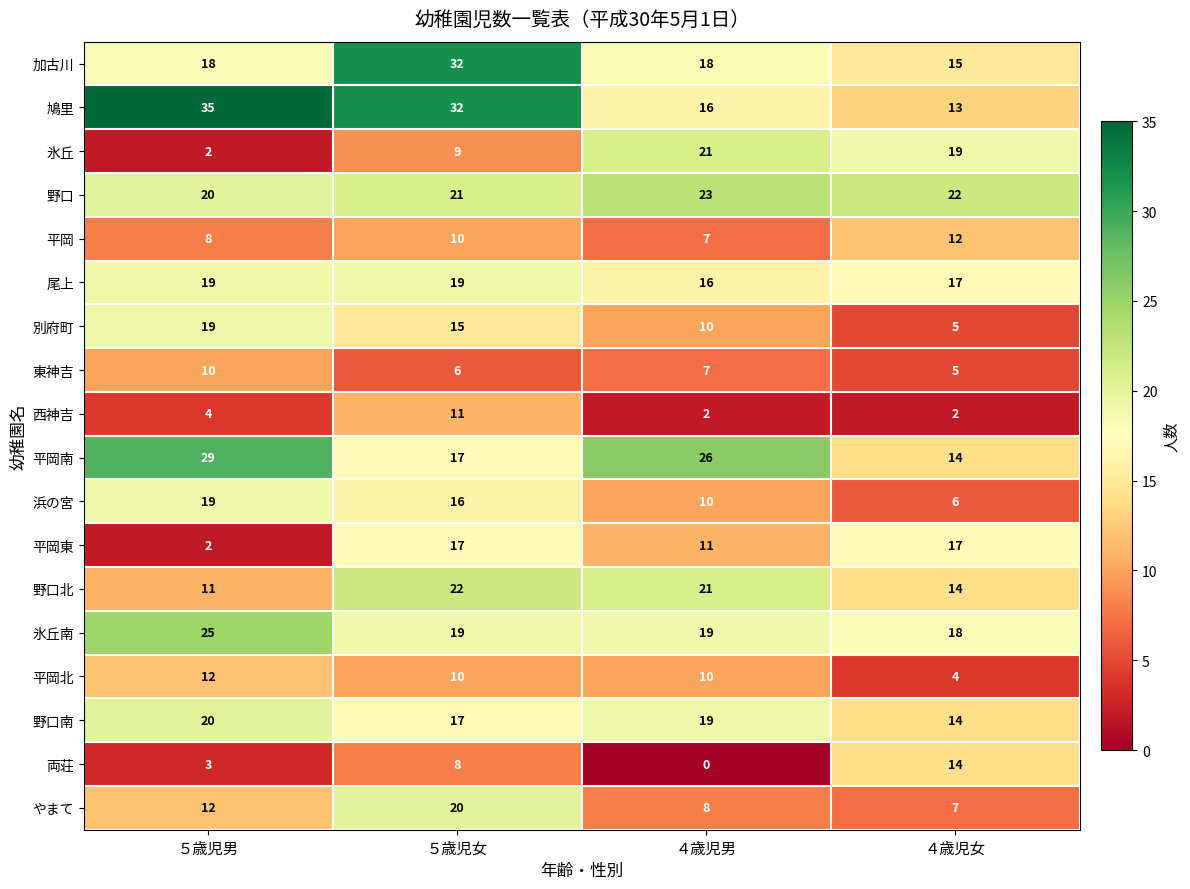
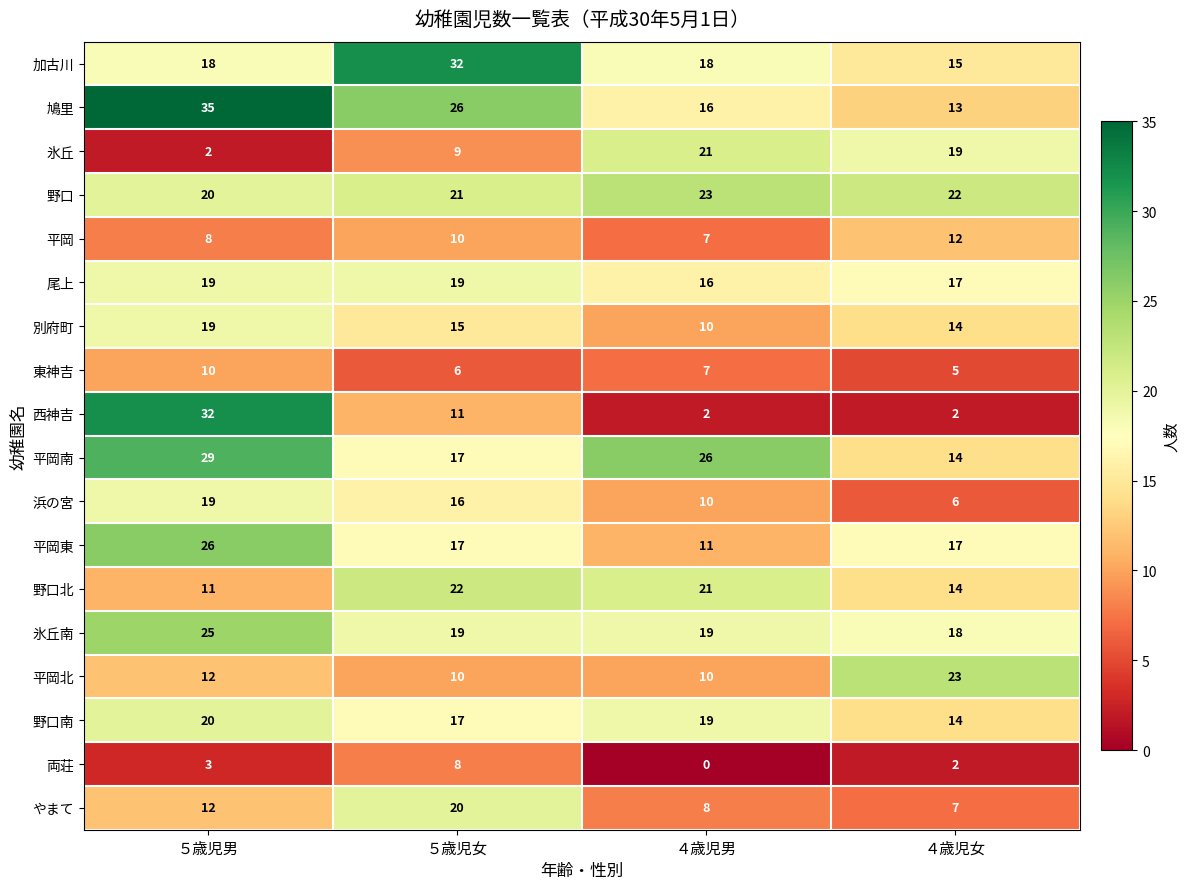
  {
    "加古川": {
      "５歳児男": 18,
      "５歳児女": 32,
      "４歳児男": 18,
      "４歳児女": 15
    },
    "鳩里": {
      "５歳児男": 35,
-     "５歳児女": 32,
+     "５歳児女": 26,
      "４歳児男": 16,
      "４歳児女": 13
    },
    "氷丘": {
      "５歳児男": 2,
      "５歳児女": 9,
      "４歳児男": 21,
      "４歳児女": 19
    },
    "野口": {
      "５歳児男": 20,
      "５歳児女": 21,
      "４歳児男": 23,
      "４歳児女": 22
    },
    "平岡": {
      "５歳児男": 8,
      "５歳児女": 10,
      "４歳児男": 7,
      "４歳児女": 12
    },
    "尾上": {
      "５歳児男": 19,
      "５歳児女": 19,
      "４歳児男": 16,
      "４歳児女": 17
    },
    "別府町": {
      "５歳児男": 19,
      "５歳児女": 15,
      "４歳児男": 10,
-     "４歳児女": 5
+     "４歳児女": 14
    },
    "東神吉": {
      "５歳児男": 10,
      "５歳児女": 6,
      "４歳児男": 7,
      "４歳児女": 5
    },
    "西神吉": {
-     "５歳児男": 4,
+     "５歳児男": 32,
      "５歳児女": 11,
      "４歳児男": 2,
      "４歳児女": 2
    },
    "平岡南": {
      "５歳児男": 29,
      "５歳児女": 17,
      "４歳児男": 26,
      "４歳児女": 14
    },
    "浜の宮": {
      "５歳児男": 19,
      "５歳児女": 16,
      "４歳児男": 10,
      "４歳児女": 6
    },
    "平岡東": {
-     "５歳児男": 2,
+     "５歳児男": 26,
      "５歳児女": 17,
      "４歳児男": 11,
      "４歳児女": 17
    },
    "野口北": {
      "５歳児男": 11,
      "５歳児女": 22,
      "４歳児男": 21,
      "４歳児女": 14
    },
    "氷丘南": {
      "５歳児男": 25,
      "５歳児女": 19,
      "４歳児男": 19,
      "４歳児女": 18
    },
    "平岡北": {
      "５歳児男": 12,
      "５歳児女": 10,
      "４歳児男": 10,
-     "４歳児女": 4
+     "４歳児女": 23
    },
    "野口南": {
      "５歳児男": 20,
      "５歳児女": 17,
      "４歳児男": 19,
      "４歳児女": 14
    },
    "両荘": {
      "５歳児男": 3,
      "５歳児女": 8,
      "４歳児男": 0,
-     "４歳児女": 14
+     "４歳児女": 2
    },
    "やまて": {
      "５歳児男": 12,
      "５歳児女": 20,
      "４歳児男": 8,
      "４歳児女": 7
    }
  }
